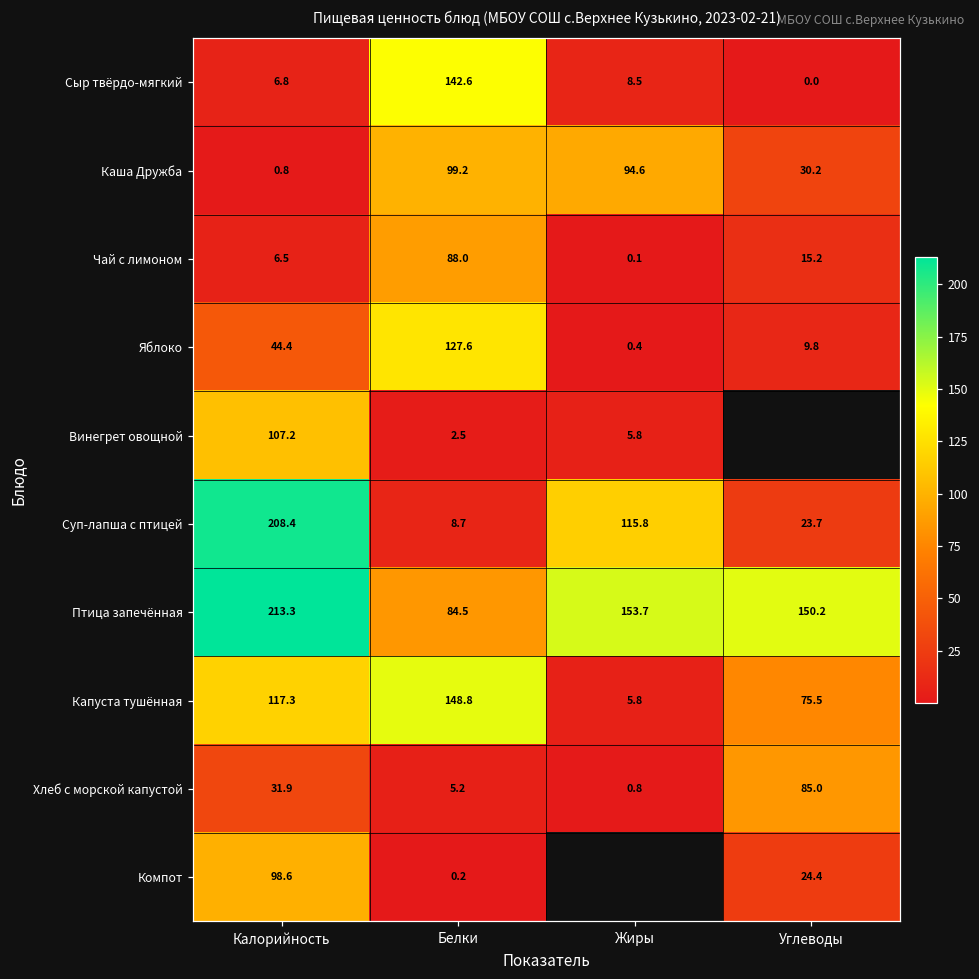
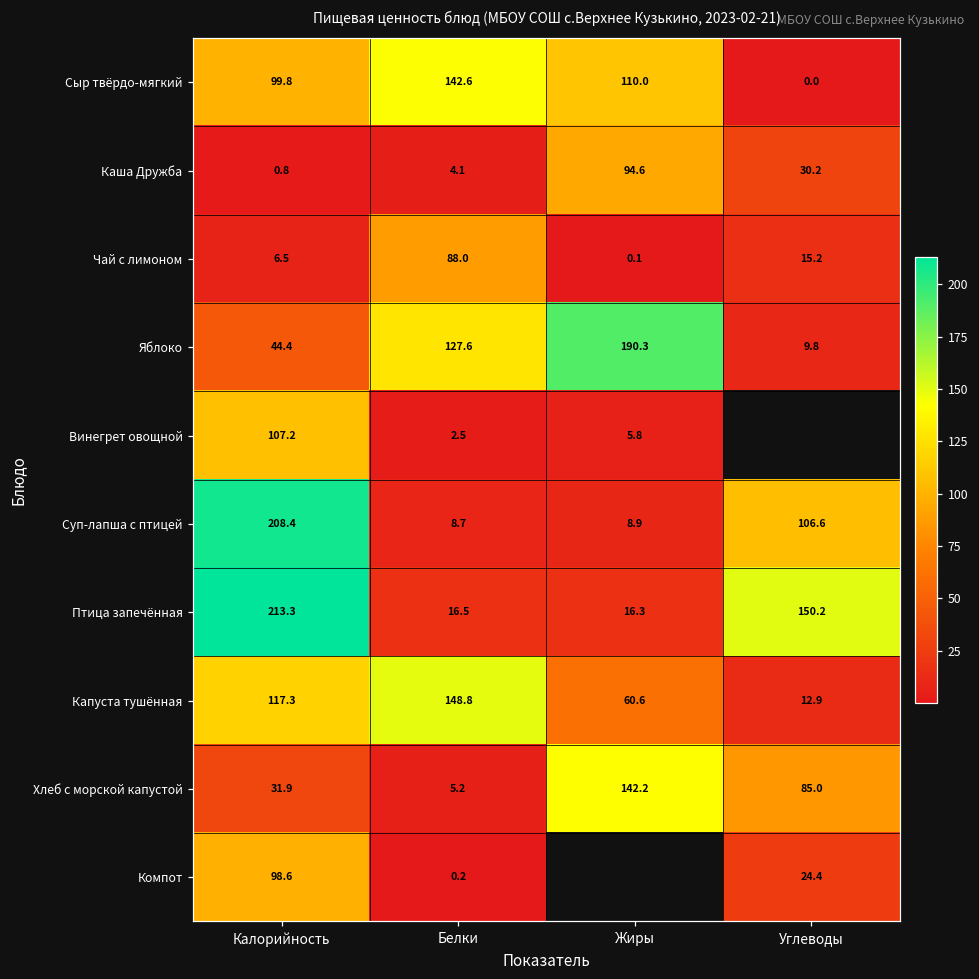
  {
    "Сыр твёрдо-мягкий": {
-     "Калорийность": 6.8,
+     "Калорийность": 99.8,
      "Белки": 142.6,
-     "Жиры": 8.5,
+     "Жиры": 110.0,
      "Углеводы": 0.0
    },
    "Каша Дружба": {
      "Калорийность": 0.8,
-     "Белки": 99.2,
+     "Белки": 4.1,
      "Жиры": 94.6,
      "Углеводы": 30.2
    },
    "Чай с лимоном": {
      "Калорийность": 6.5,
      "Белки": 88.0,
      "Жиры": 0.1,
      "Углеводы": 15.2
    },
    "Яблоко": {
      "Калорийность": 44.4,
      "Белки": 127.6,
-     "Жиры": 0.4,
+     "Жиры": 190.3,
      "Углеводы": 9.8
    },
    "Винегрет овощной": {
      "Калорийность": 107.2,
      "Белки": 2.5,
      "Жиры": 5.8
    },
    "Суп-лапша с птицей": {
      "Калорийность": 208.4,
      "Белки": 8.7,
-     "Жиры": 115.8,
-     "Углеводы": 23.7
+     "Жиры": 8.9,
+     "Углеводы": 106.6
    },
    "Птица запечённая": {
      "Калорийность": 213.3,
-     "Белки": 84.5,
-     "Жиры": 153.7,
+     "Белки": 16.5,
+     "Жиры": 16.3,
      "Углеводы": 150.2
    },
    "Капуста тушённая": {
      "Калорийность": 117.3,
      "Белки": 148.8,
-     "Жиры": 5.8,
-     "Углеводы": 75.5
+     "Жиры": 60.6,
+     "Углеводы": 12.9
    },
    "Хлеб с морской капустой": {
      "Калорийность": 31.9,
      "Белки": 5.2,
-     "Жиры": 0.8,
+     "Жиры": 142.2,
      "Углеводы": 85.0
    },
    "Компот": {
      "Калорийность": 98.6,
      "Белки": 0.2,
      "Углеводы": 24.4
    }
  }
